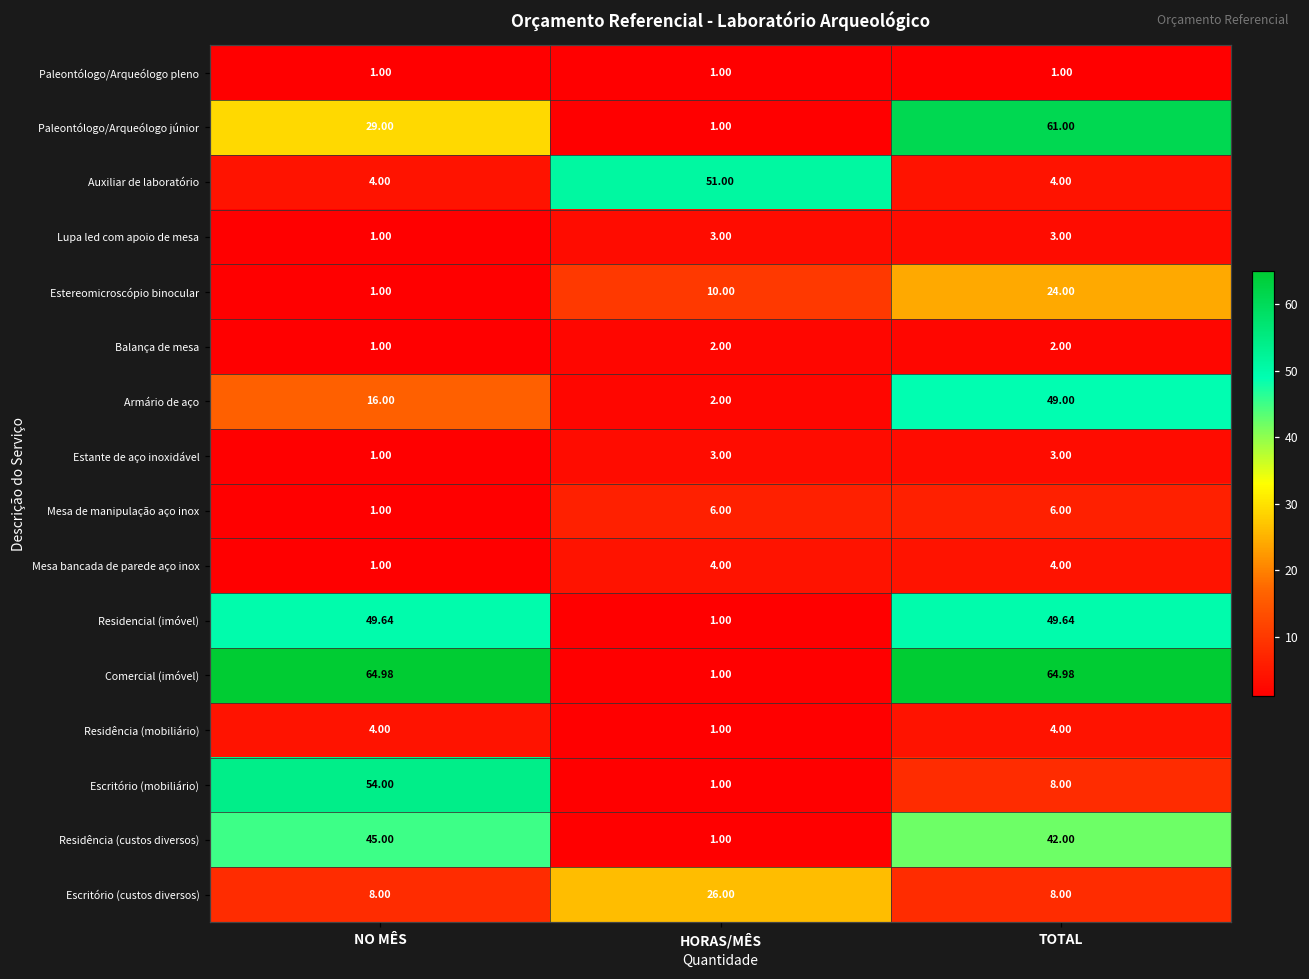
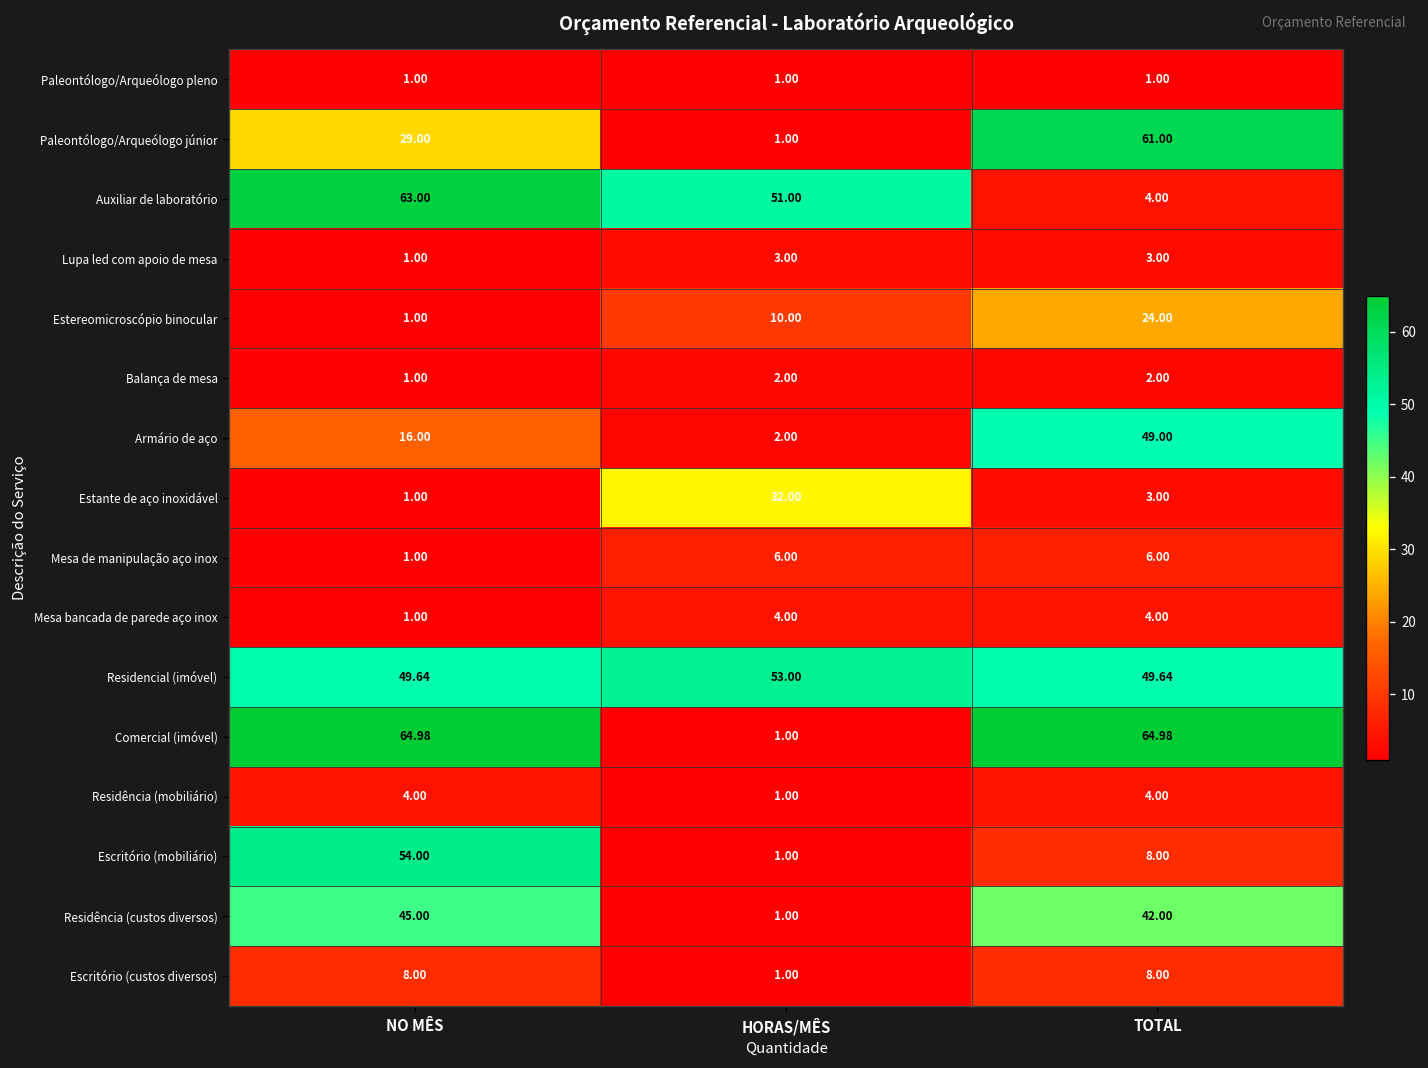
  {
    "Paleontólogo/Arqueólogo pleno": {
      "NO MÊS": 1.00,
      "HORAS/MÊS": 1.00,
      "TOTAL": 1.00
    },
    "Paleontólogo/Arqueólogo júnior": {
      "NO MÊS": 29.00,
      "HORAS/MÊS": 1.00,
      "TOTAL": 61.00
    },
    "Auxiliar de laboratório": {
-     "NO MÊS": 4.00,
+     "NO MÊS": 63.00,
      "HORAS/MÊS": 51.00,
      "TOTAL": 4.00
    },
    "Lupa led com apoio de mesa": {
      "NO MÊS": 1.00,
      "HORAS/MÊS": 3.00,
      "TOTAL": 3.00
    },
    "Estereomicroscópio binocular": {
      "NO MÊS": 1.00,
      "HORAS/MÊS": 10.00,
      "TOTAL": 24.00
    },
    "Balança de mesa": {
      "NO MÊS": 1.00,
      "HORAS/MÊS": 2.00,
      "TOTAL": 2.00
    },
    "Armário de aço": {
      "NO MÊS": 16.00,
      "HORAS/MÊS": 2.00,
      "TOTAL": 49.00
    },
    "Estante de aço inoxidável": {
      "NO MÊS": 1.00,
-     "HORAS/MÊS": 3.00,
+     "HORAS/MÊS": 32.00,
      "TOTAL": 3.00
    },
    "Mesa de manipulação aço inox": {
      "NO MÊS": 1.00,
      "HORAS/MÊS": 6.00,
      "TOTAL": 6.00
    },
    "Mesa bancada de parede aço inox": {
      "NO MÊS": 1.00,
      "HORAS/MÊS": 4.00,
      "TOTAL": 4.00
    },
    "Residencial (imóvel)": {
      "NO MÊS": 49.64,
-     "HORAS/MÊS": 1.00,
+     "HORAS/MÊS": 53.00,
      "TOTAL": 49.64
    },
    "Comercial (imóvel)": {
      "NO MÊS": 64.98,
      "HORAS/MÊS": 1.00,
      "TOTAL": 64.98
    },
    "Residência (mobiliário)": {
      "NO MÊS": 4.00,
      "HORAS/MÊS": 1.00,
      "TOTAL": 4.00
    },
    "Escritório (mobiliário)": {
      "NO MÊS": 54.00,
      "HORAS/MÊS": 1.00,
      "TOTAL": 8.00
    },
    "Residência (custos diversos)": {
      "NO MÊS": 45.00,
      "HORAS/MÊS": 1.00,
      "TOTAL": 42.00
    },
    "Escritório (custos diversos)": {
      "NO MÊS": 8.00,
-     "HORAS/MÊS": 26.00,
+     "HORAS/MÊS": 1.00,
      "TOTAL": 8.00
    }
  }
